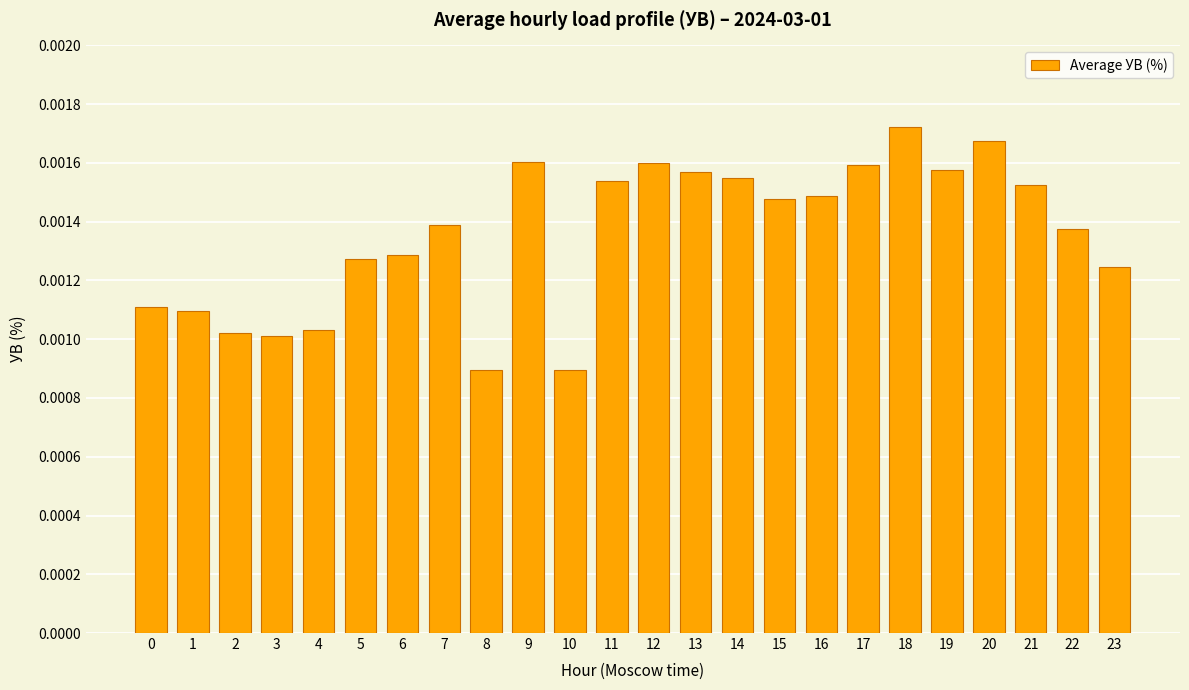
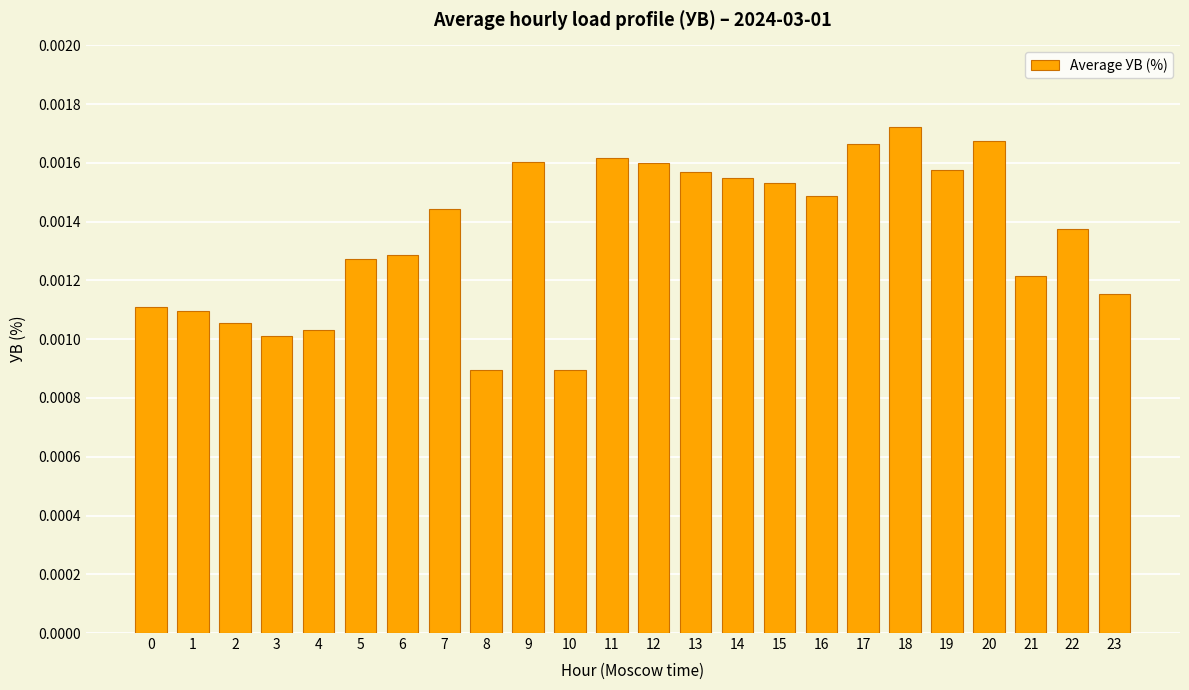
  {
    "0": 0.00111,
    "1": 0.00110,
-   "2": 0.00102,
+   "2": 0.00105,
    "3": 0.00101,
    "4": 0.00103,
    "5": 0.00127,
    "6": 0.00129,
-   "7": 0.00139,
+   "7": 0.00144,
    "8": 0.00089,
    "9": 0.00160,
    "10": 0.00090,
-   "11": 0.00154,
+   "11": 0.00162,
    "12": 0.00160,
    "13": 0.00157,
    "14": 0.00155,
-   "15": 0.00148,
+   "15": 0.00153,
    "16": 0.00149,
-   "17": 0.00159,
+   "17": 0.00166,
    "18": 0.00172,
    "19": 0.00158,
    "20": 0.00167,
-   "21": 0.00152,
+   "21": 0.00121,
    "22": 0.00138,
-   "23": 0.00124
+   "23": 0.00116
  }
